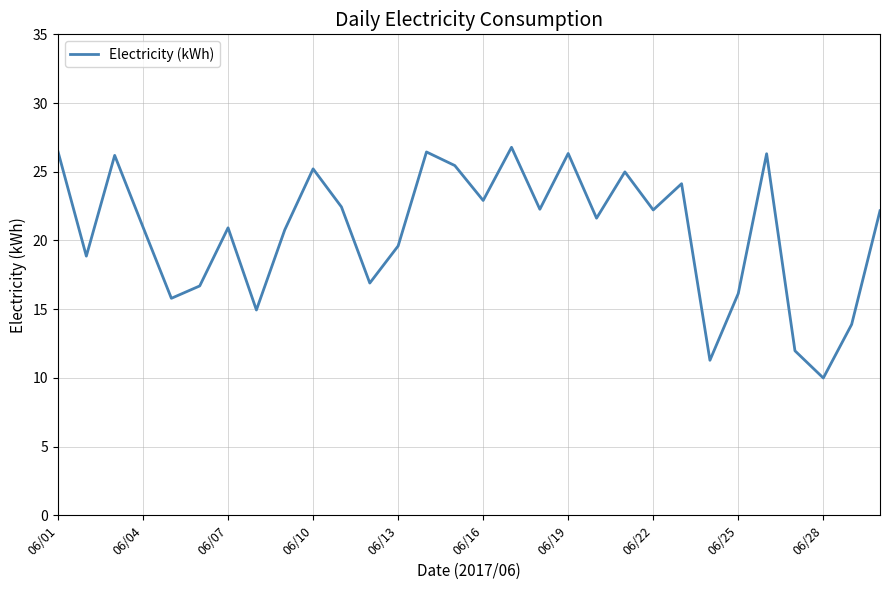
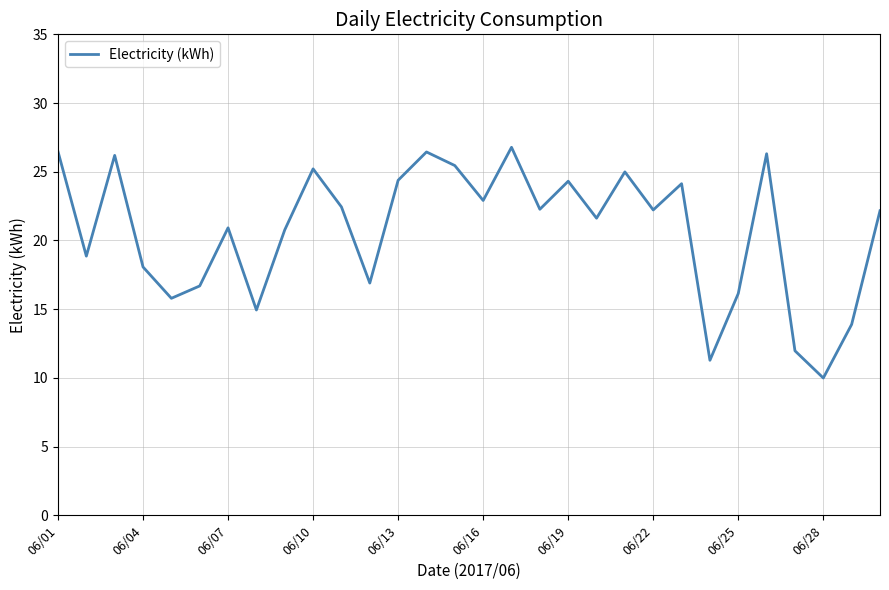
  {
    "06/01": 26.5,
-   "06/04": 21.0,
+   "06/04": 18.1,
    "06/07": 20.9,
    "06/10": 25.2,
-   "06/13": 19.6,
+   "06/13": 24.4,
    "06/16": 22.9,
-   "06/19": 26.3,
+   "06/19": 24.3,
    "06/22": 22.2,
    "06/25": 16.1,
    "06/28": 10.0
  }
